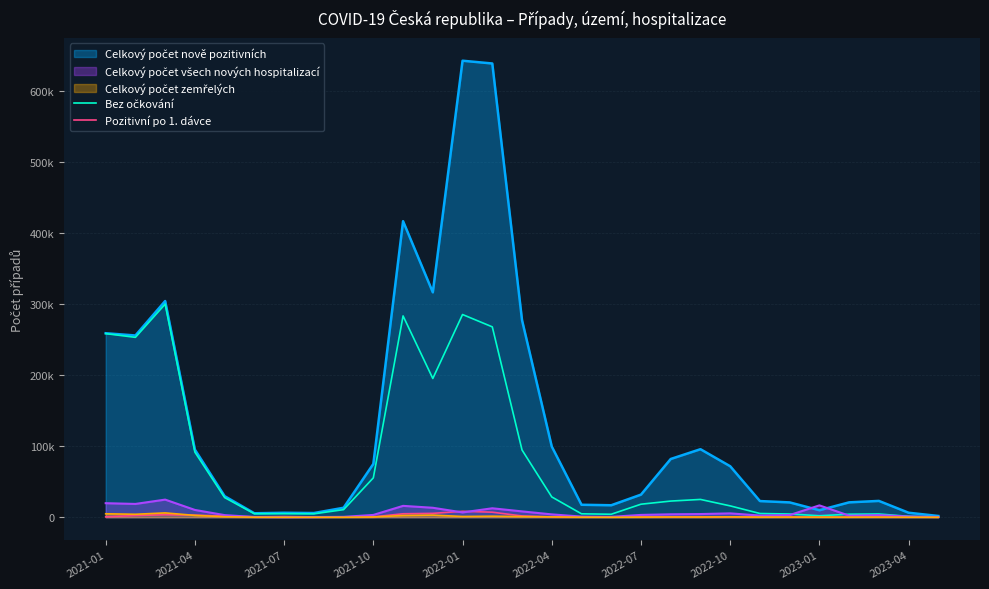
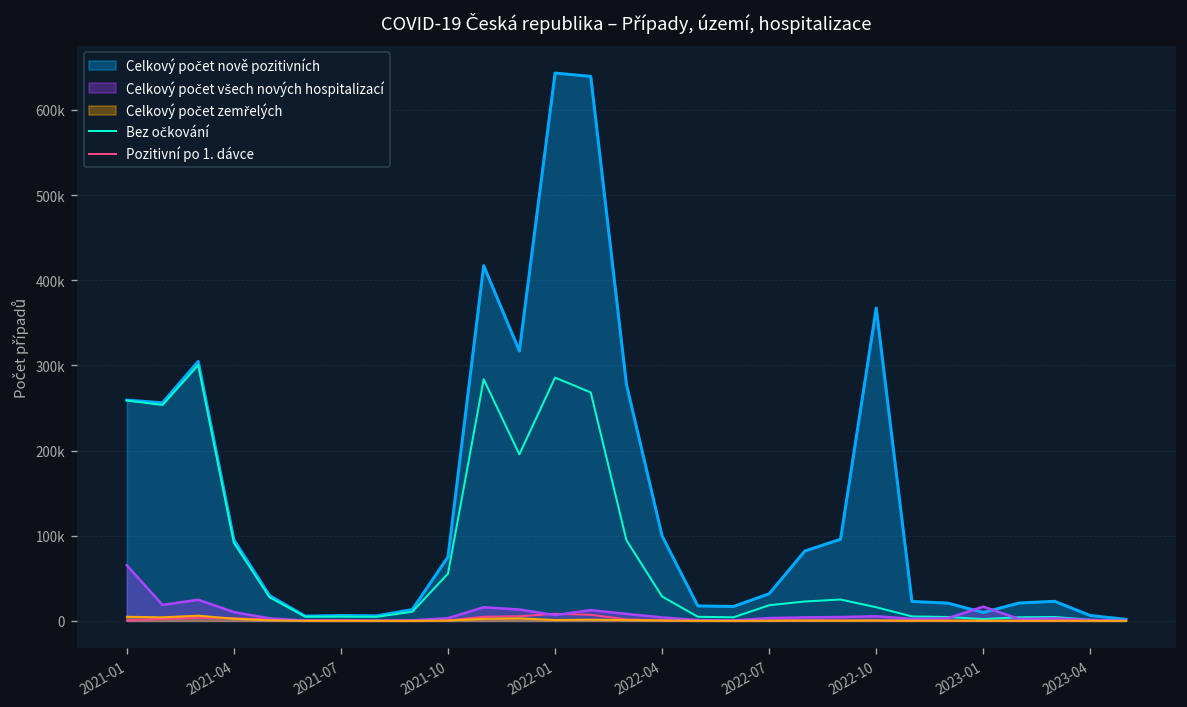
  {
    "Celkový počet nově pozitivních": {
      "2021-10": 80000,
      "2022-01": 640000,
      "2022-04": 100000,
      "2022-07": 30000,
-     "2022-10": 70000,
+     "2022-10": 370000,
      "2023-01": 10000,
      "2023-04": 10000
    },
    "Celkový počet všech nových hospitalizací": {
-     "2021-01": 20000,
+     "2021-01": 70000,
      "2021-04": 10000,
      "2022-10": 10000,
      "2023-01": 20000
    },
    "Bez očkování": {
      "2021-10": 60000,
      "2022-01": 290000,
      "2022-04": 30000,
      "2022-07": 20000,
      "2022-10": 20000
    },
    "Pozitivní po 1. dávce": {
      "2021-01": 0
    },
    "Celkový počet zemřelých": {
      "2021-01": 0,
      "2022-01": 0
    }
  }
